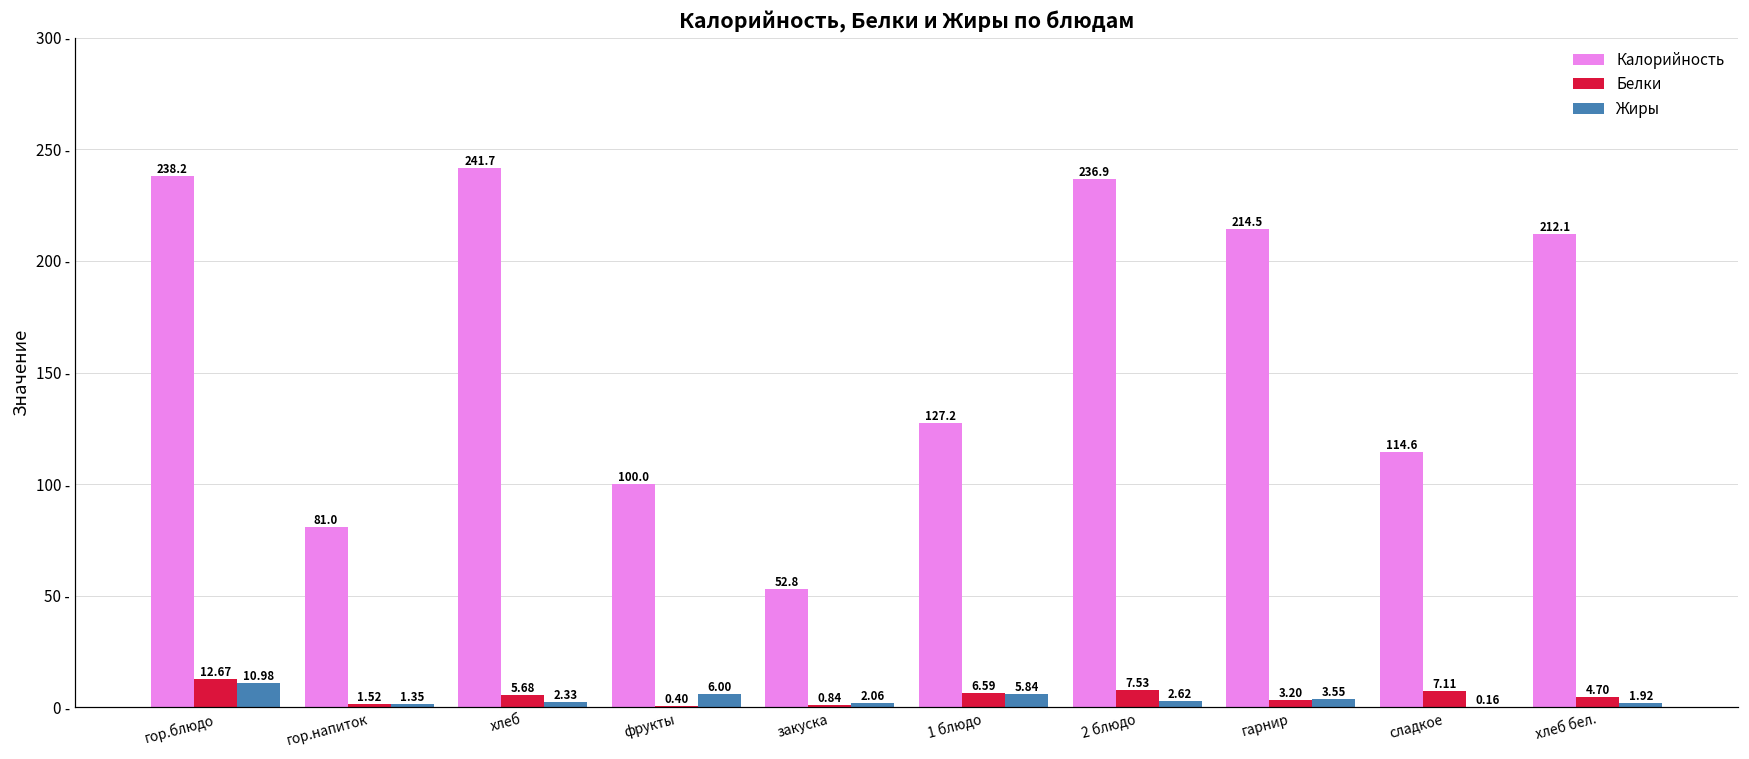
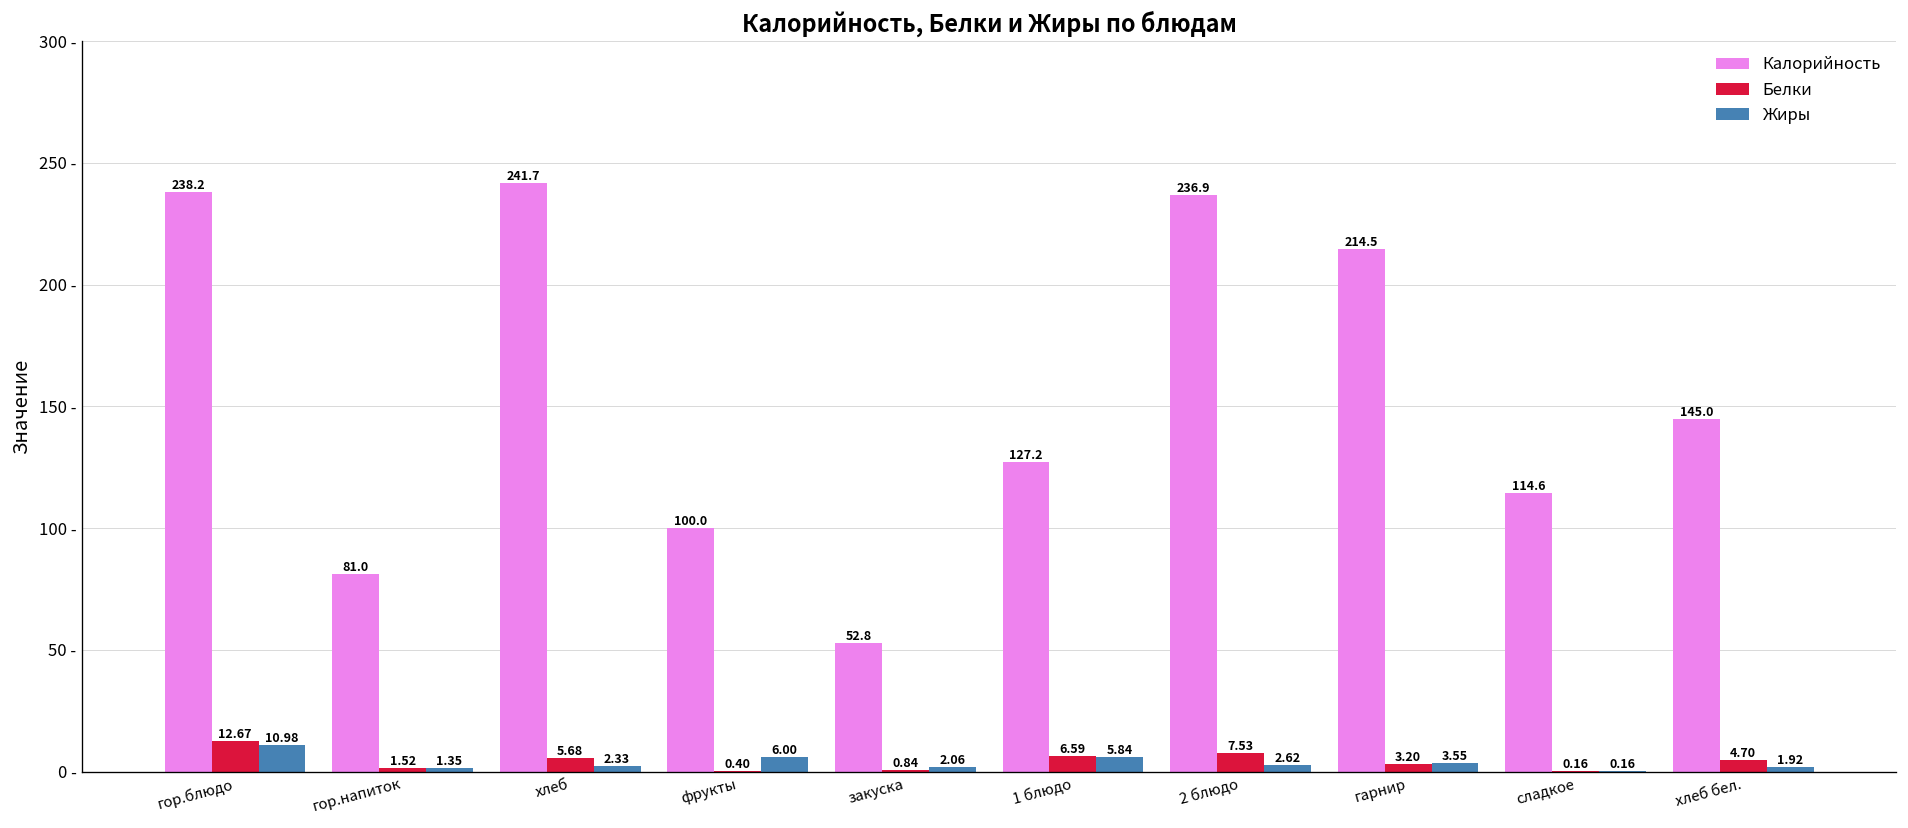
  {
    "Калорийность": {
      "гор.блюдо": 238.2,
      "гор.напиток": 81.0,
      "хлеб": 241.7,
      "фрукты": 100.0,
      "закуска": 52.8,
      "1 блюдо": 127.2,
      "2 блюдо": 236.9,
      "гарнир": 214.5,
      "сладкое": 114.6,
-     "хлеб бел.": 212.1
+     "хлеб бел.": 145.0
    },
    "Белки": {
      "гор.блюдо": 12.67,
      "гор.напиток": 1.52,
      "хлеб": 5.68,
      "фрукты": 0.40,
      "закуска": 0.84,
      "1 блюдо": 6.59,
      "2 блюдо": 7.53,
      "гарнир": 3.20,
-     "сладкое": 7.11,
+     "сладкое": 0.16,
      "хлеб бел.": 4.70
    },
    "Жиры": {
      "гор.блюдо": 10.98,
      "гор.напиток": 1.35,
      "хлеб": 2.33,
      "фрукты": 6.00,
      "закуска": 2.06,
      "1 блюдо": 5.84,
      "2 блюдо": 2.62,
      "гарнир": 3.55,
      "сладкое": 0.16,
      "хлеб бел.": 1.92
    }
  }
